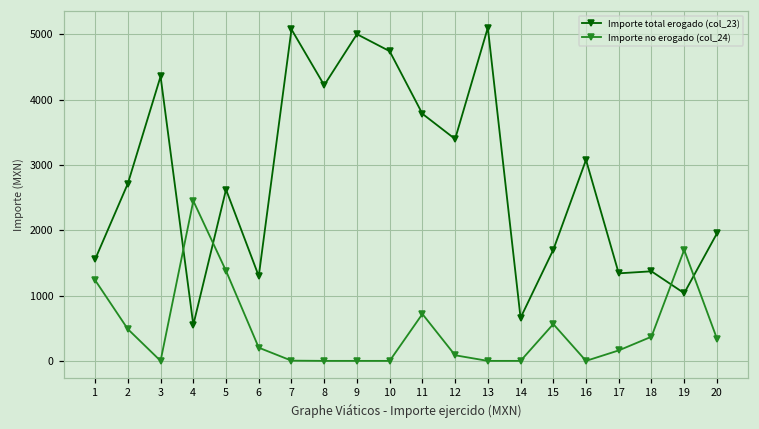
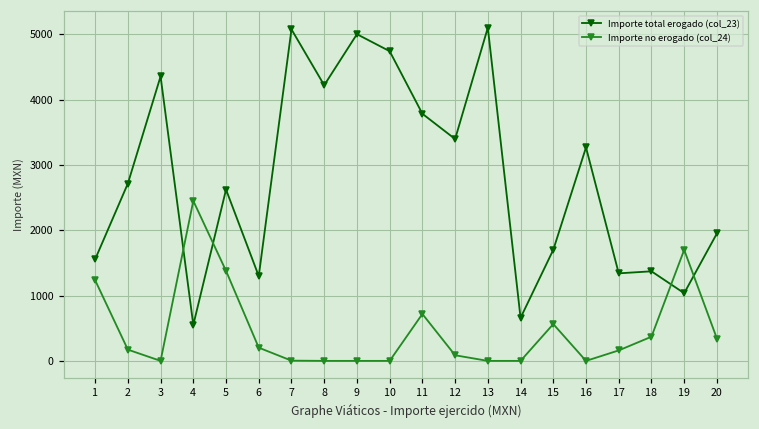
  {
    "Importe total erogado (col_23)": {
      "1": 1600,
      "2": 2700,
      "3": 4400,
      "4": 600,
      "5": 2600,
      "6": 1300,
      "7": 5100,
      "8": 4200,
      "9": 5000,
      "10": 4700,
      "11": 3800,
      "12": 3400,
      "13": 5100,
      "14": 700,
      "15": 1700,
-     "16": 3100,
+     "16": 3300,
      "17": 1300,
      "18": 1400,
      "19": 1000,
      "20": 1900
    },
    "Importe no erogado (col_24)": {
      "1": 1200,
-     "2": 500,
+     "2": 200,
      "3": 0,
      "4": 2400,
      "5": 1400,
      "6": 200,
      "7": 0,
      "8": 0,
      "9": 0,
      "10": 0,
      "11": 700,
      "12": 100,
      "13": 0,
      "14": 0,
      "15": 600,
      "16": 0,
      "17": 200,
      "18": 400,
      "19": 1700,
      "20": 300
    }
  }
